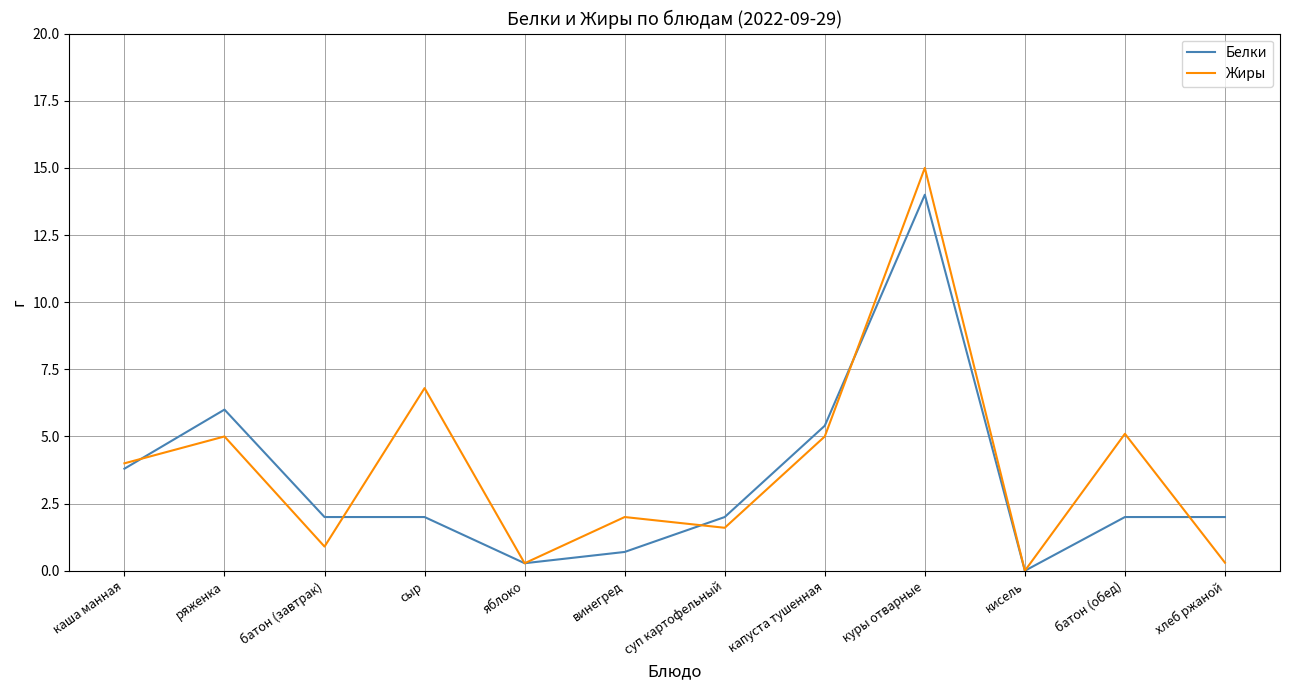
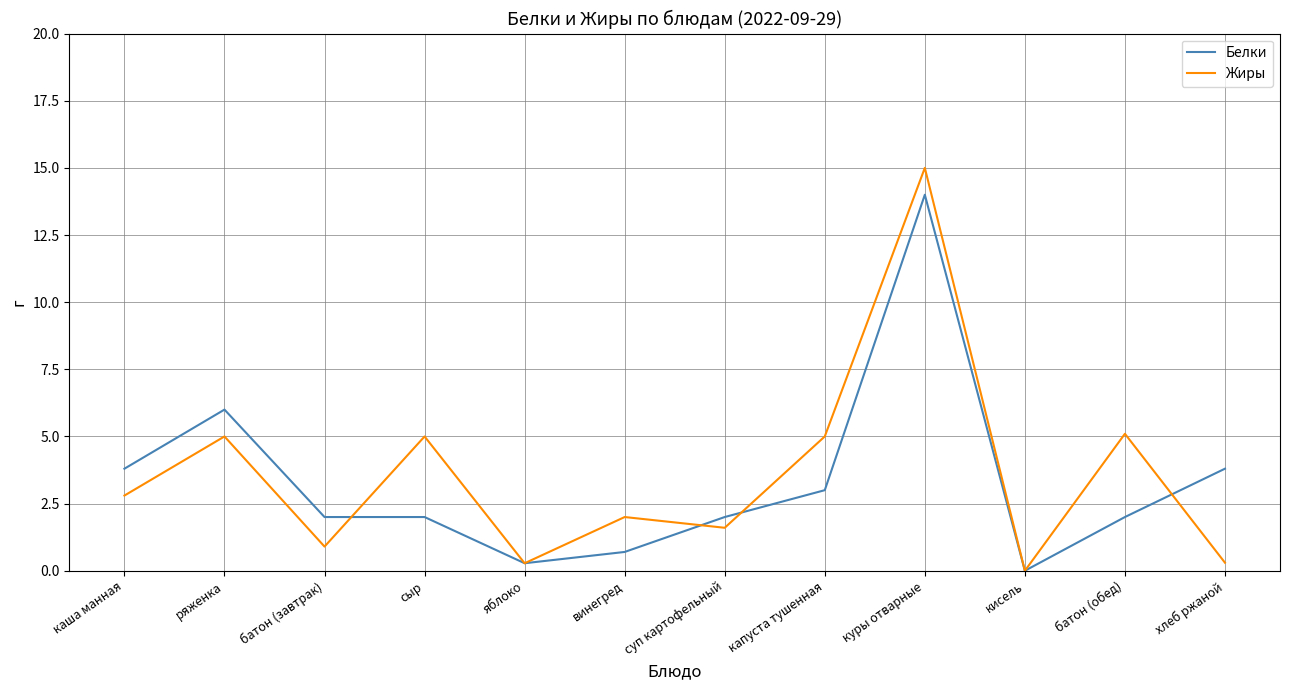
  {
    "Белки": {
      "каша манная": 3.8,
      "ряженка": 6.0,
      "батон (завтрак)": 2.0,
      "сыр": 2.0,
      "винегред": 0.7,
      "суп картофельный": 2.0,
-     "капуста тушенная": 5.4,
+     "капуста тушенная": 3.0,
      "куры отварные": 14.0,
      "батон (обед)": 2.0,
-     "хлеб ржаной": 2.0
+     "хлеб ржаной": 3.8
    },
    "Жиры": {
-     "каша манная": 4.0,
+     "каша манная": 2.8,
      "ряженка": 5.0,
      "батон (завтрак)": 0.9,
-     "сыр": 6.8,
+     "сыр": 5.0,
      "винегред": 2.0,
      "суп картофельный": 1.6,
      "капуста тушенная": 5.0,
      "куры отварные": 15.0,
      "батон (обед)": 5.1,
      "хлеб ржаной": 0.3
    }
  }
